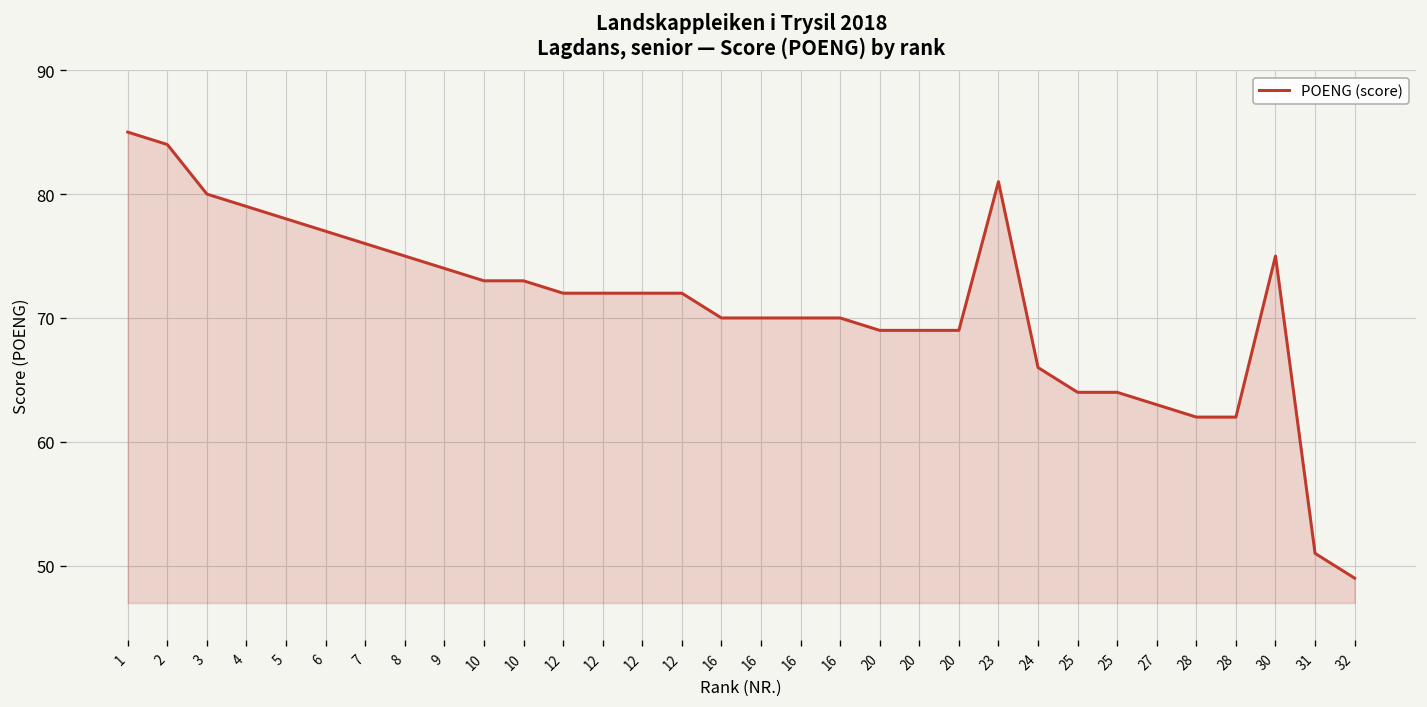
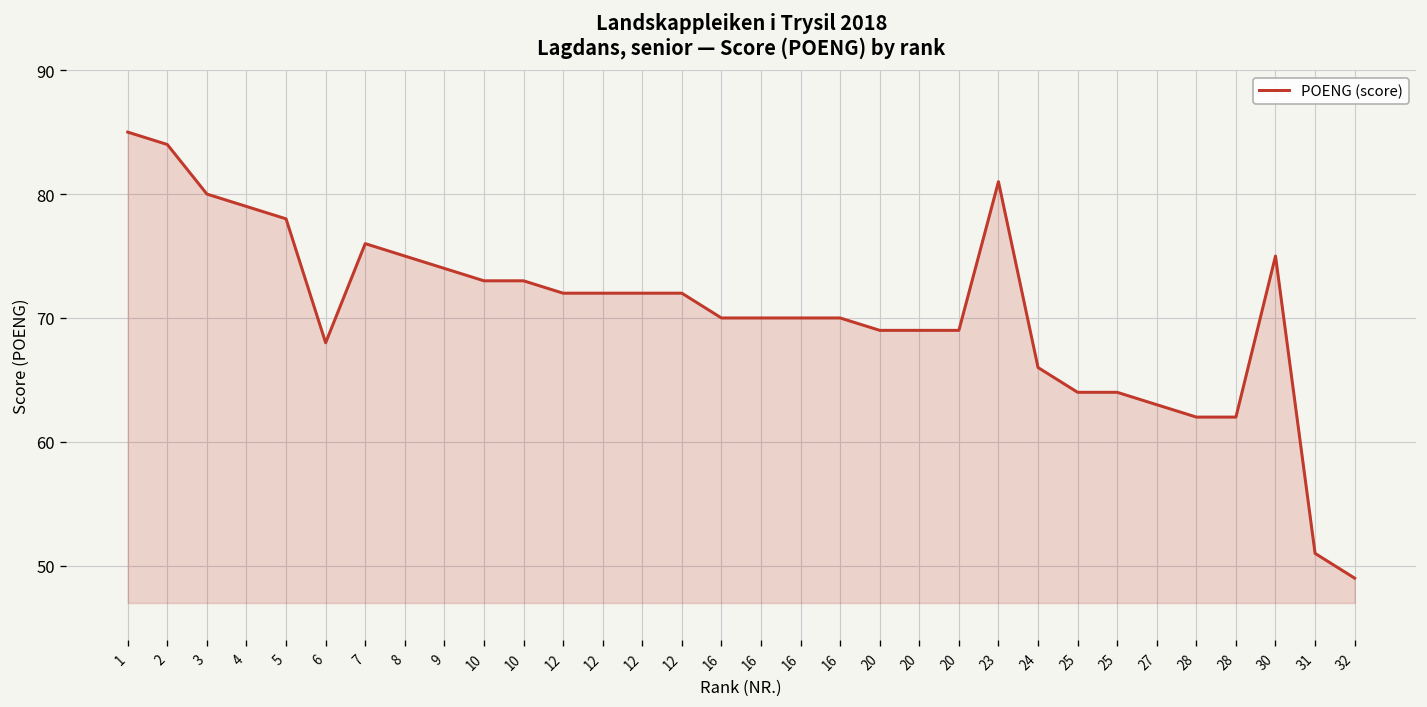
  {
    "1": 85,
    "2": 84,
    "3": 80,
    "4": 79,
    "5": 78,
-   "6": 77,
+   "6": 68,
    "7": 76,
    "8": 75,
    "9": 74,
    "23": 81,
    "24": 66,
    "27": 63,
    "30": 75,
    "31": 51,
    "32": 49
  }
